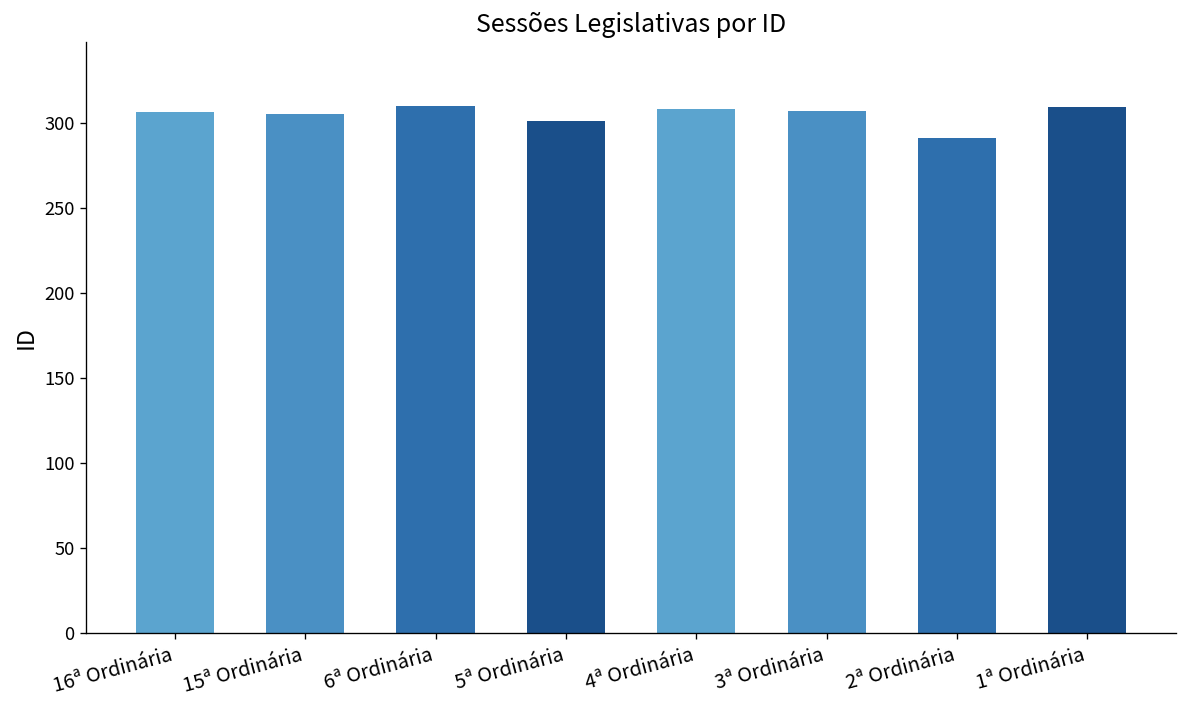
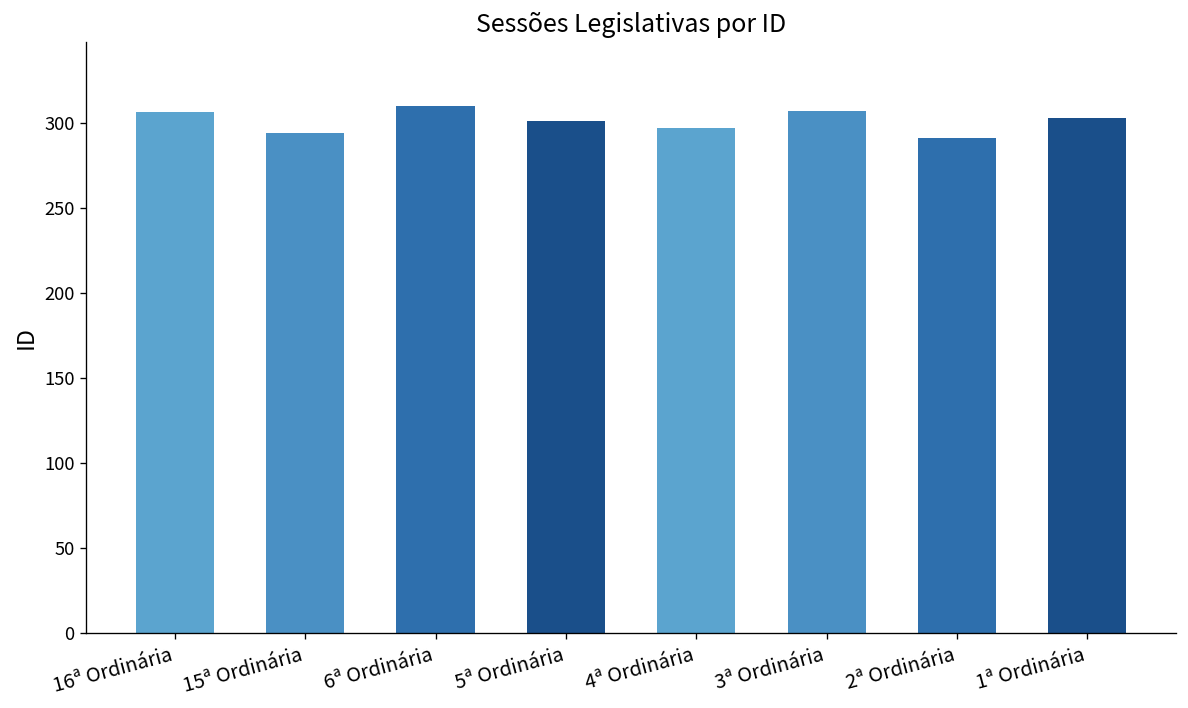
  {
    "16ª Ordinária": 306,
-   "15ª Ordinária": 305,
+   "15ª Ordinária": 294,
    "6ª Ordinária": 310,
    "5ª Ordinária": 301,
-   "4ª Ordinária": 308,
+   "4ª Ordinária": 297,
    "3ª Ordinária": 307,
    "2ª Ordinária": 291,
-   "1ª Ordinária": 309
+   "1ª Ordinária": 303
  }
